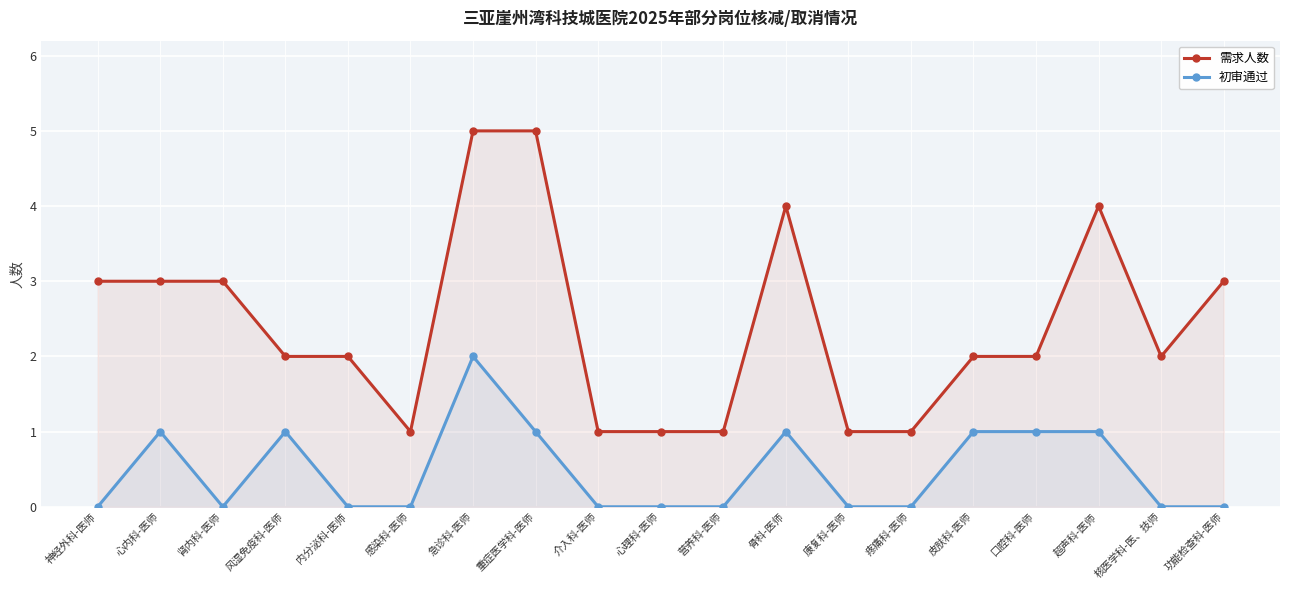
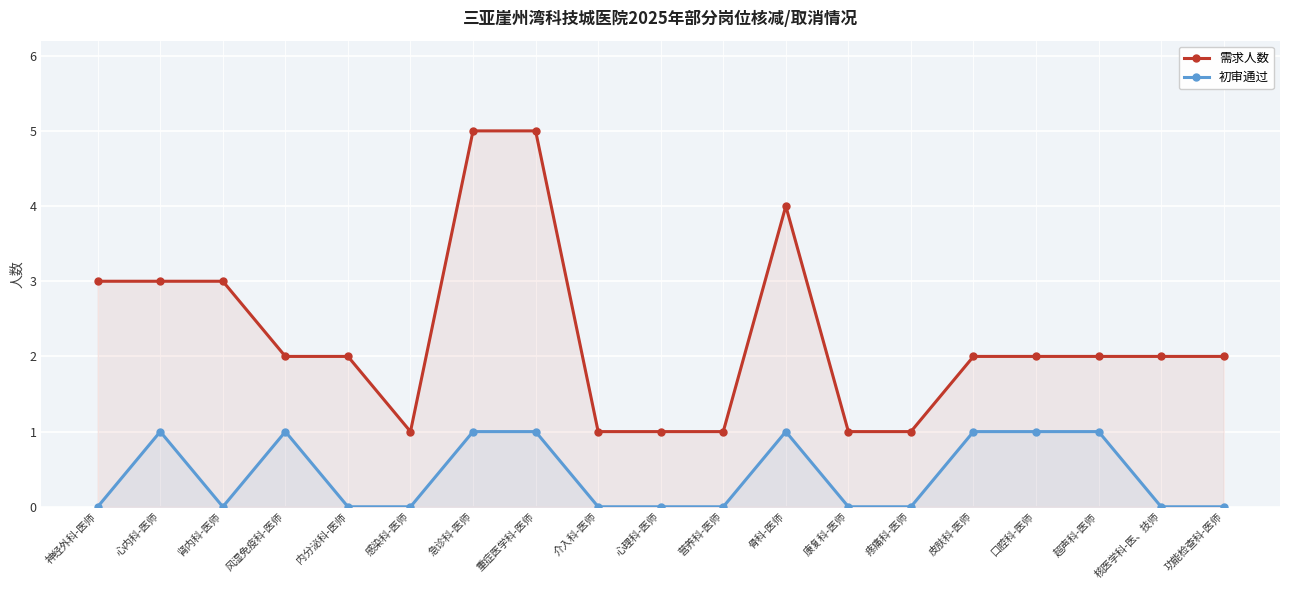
  {
    "需求人数": {
      "神经外科-医师": 3,
      "心内科-医师": 3,
      "肾内科-医师": 3,
      "风湿免疫科-医师": 2,
      "内分泌科-医师": 2,
      "感染科-医师": 1,
      "急诊科-医师": 5,
      "重症医学科-医师": 5,
      "介入科-医师": 1,
      "心理科-医师": 1,
      "营养科-医师": 1,
      "骨科-医师": 4,
      "康复科-医师": 1,
      "疼痛科-医师": 1,
      "皮肤科-医师": 2,
      "口腔科-医师": 2,
-     "超声科-医师": 4,
+     "超声科-医师": 2,
      "核医学科-医、技师": 2,
-     "功能检查科-医师": 3
+     "功能检查科-医师": 2
    },
    "初审通过": {
      "神经外科-医师": 0,
      "心内科-医师": 1,
      "肾内科-医师": 0,
      "风湿免疫科-医师": 1,
      "内分泌科-医师": 0,
      "感染科-医师": 0,
-     "急诊科-医师": 2,
+     "急诊科-医师": 1,
      "重症医学科-医师": 1,
      "介入科-医师": 0,
      "心理科-医师": 0,
      "营养科-医师": 0,
      "骨科-医师": 1,
      "康复科-医师": 0,
      "疼痛科-医师": 0,
      "皮肤科-医师": 1,
      "口腔科-医师": 1,
      "超声科-医师": 1,
      "核医学科-医、技师": 0,
      "功能检查科-医师": 0
    }
  }
